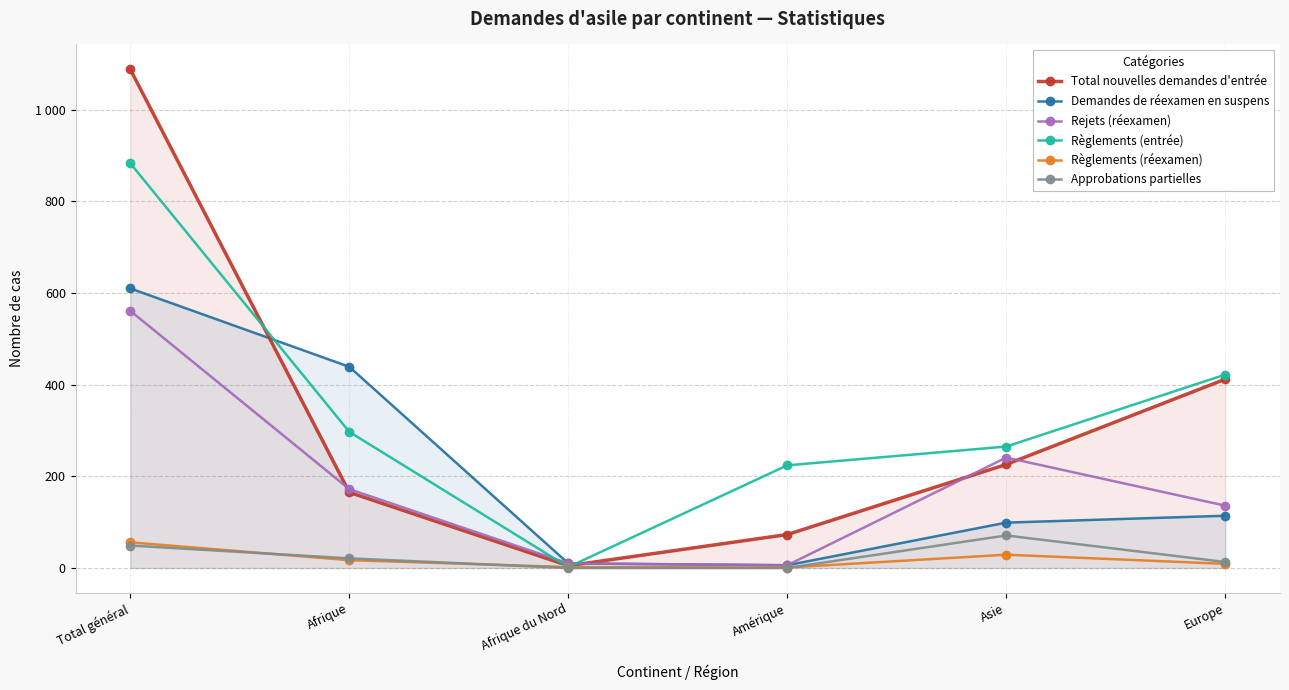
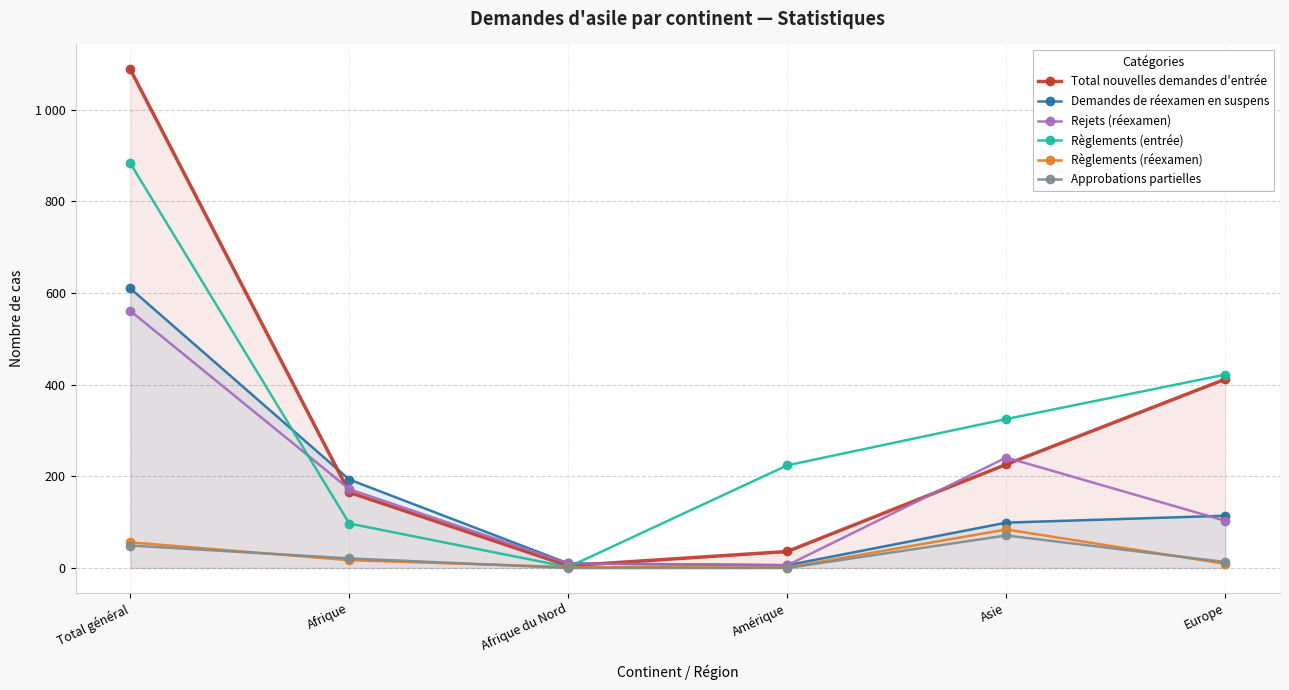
  {
    "Total nouvelles demandes d'entrée": {
      "Total général": 1090,
      "Afrique": 170,
-     "Amérique": 70,
+     "Amérique": 40,
      "Asie": 230,
      "Europe": 410
    },
    "Demandes de réexamen en suspens": {
      "Total général": 610,
-     "Afrique": 440,
+     "Afrique": 190,
      "Asie": 100,
      "Europe": 110
    },
    "Rejets (réexamen)": {
      "Total général": 560,
      "Afrique": 170,
      "Asie": 240,
-     "Europe": 140
+     "Europe": 100
    },
    "Règlements (entrée)": {
      "Total général": 880,
-     "Afrique": 300,
+     "Afrique": 100,
      "Amérique": 220,
-     "Asie": 270,
+     "Asie": 330,
      "Europe": 420
    },
    "Règlements (réexamen)": {
      "Total général": 60,
-     "Asie": 30
+     "Asie": 80
    },
    "Approbations partielles": {
      "Total général": 50,
      "Asie": 70
    }
  }
